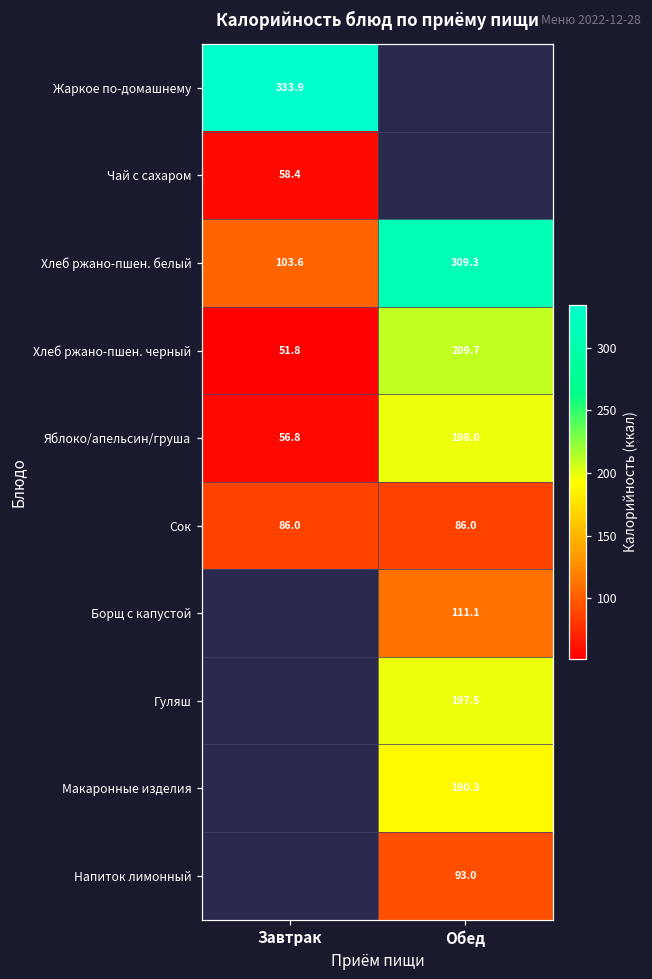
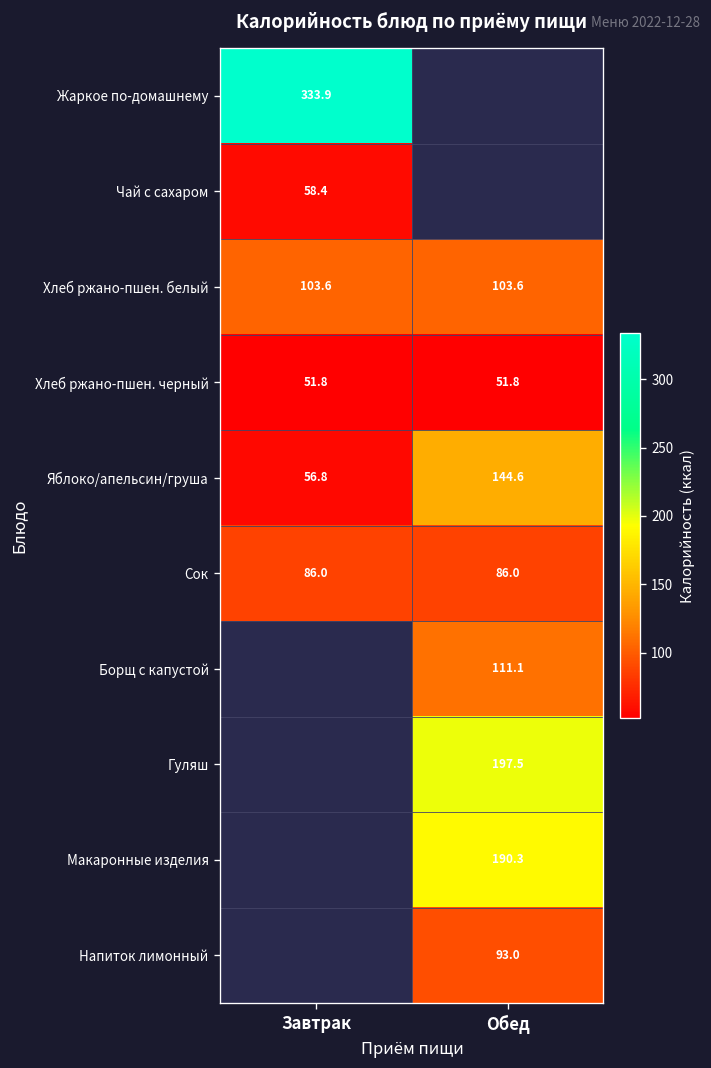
  {
    "Хлеб ржано-пшен. белый": {
-     "Обед": 309.3
+     "Обед": 103.6
    },
    "Хлеб ржано-пшен. черный": {
-     "Обед": 209.7
+     "Обед": 51.8
    },
    "Яблоко/апельсин/груша": {
-     "Обед": 198.0
+     "Обед": 144.6
    }
  }
